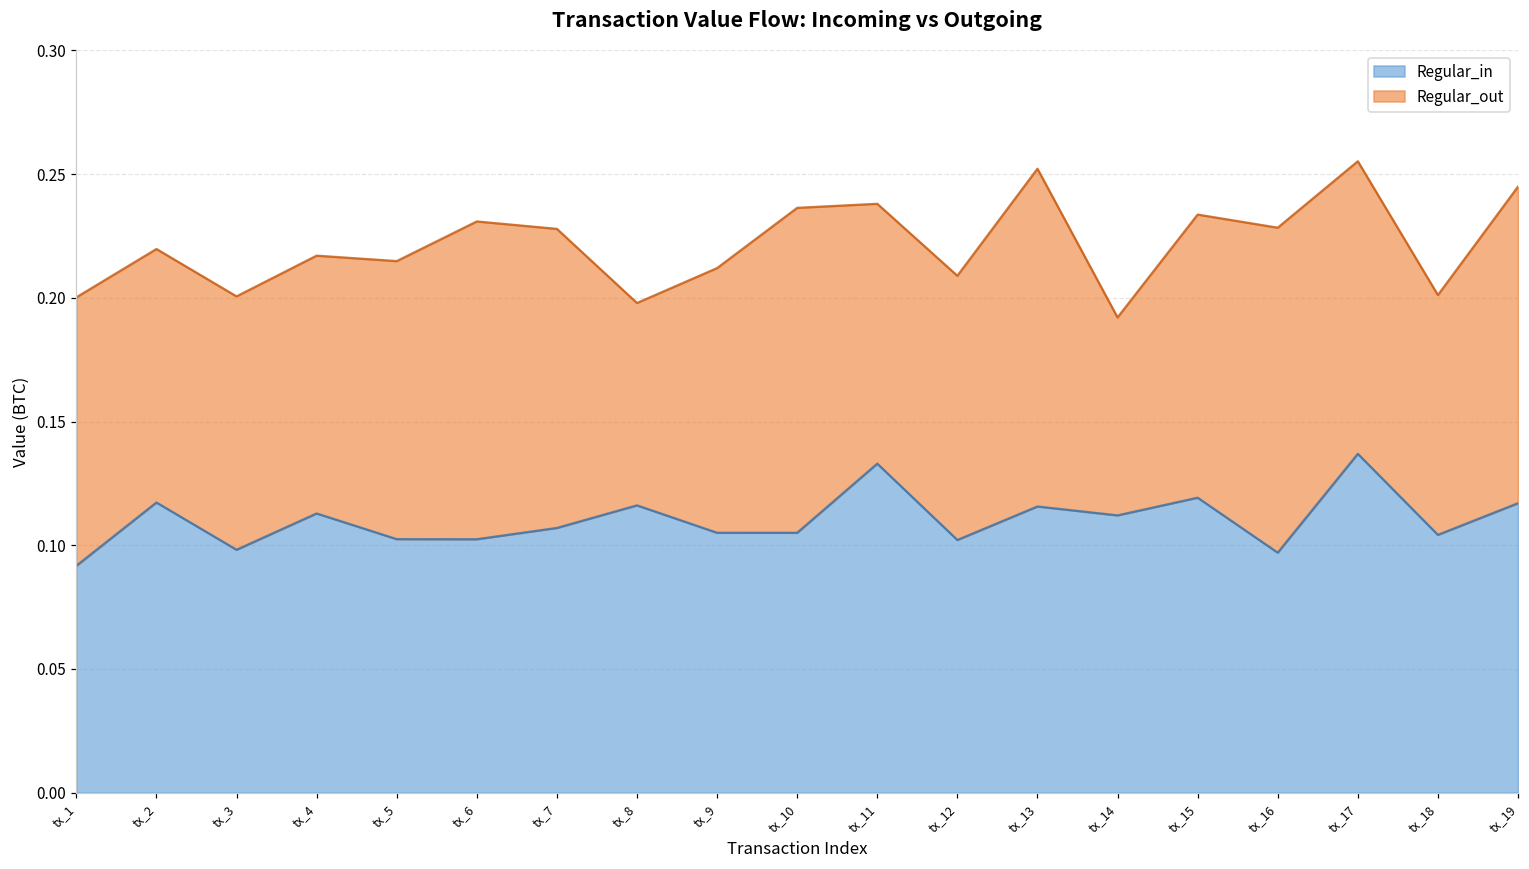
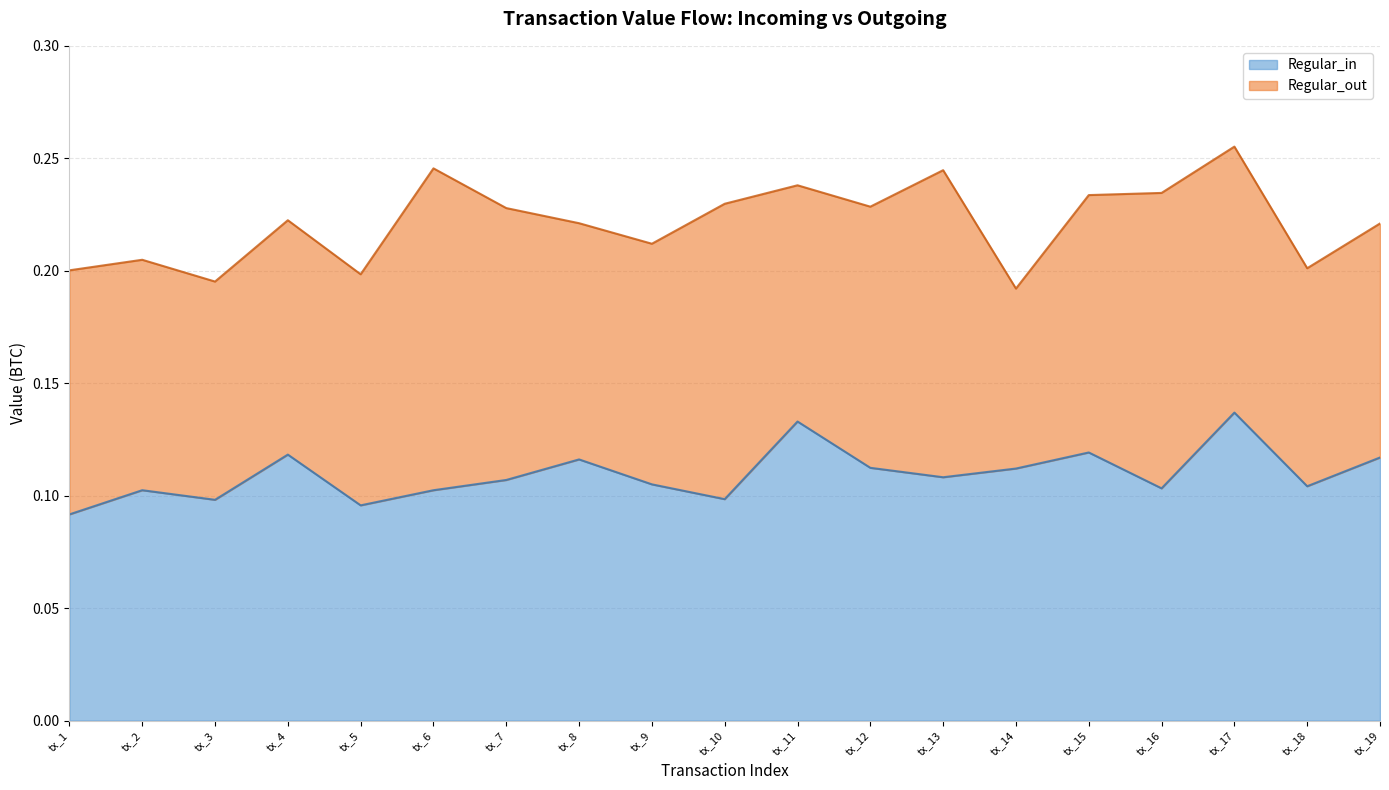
  {
    "Regular_in": {
      "tx_1": 0.092,
-     "tx_2": 0.117,
+     "tx_2": 0.102,
      "tx_3": 0.098,
-     "tx_4": 0.113,
-     "tx_5": 0.102,
+     "tx_4": 0.118,
+     "tx_5": 0.096,
      "tx_6": 0.102,
      "tx_7": 0.107,
      "tx_8": 0.116,
      "tx_9": 0.105,
-     "tx_10": 0.105,
+     "tx_10": 0.098,
      "tx_11": 0.133,
-     "tx_12": 0.102,
-     "tx_13": 0.116,
+     "tx_12": 0.112,
+     "tx_13": 0.108,
      "tx_14": 0.112,
      "tx_15": 0.119,
-     "tx_16": 0.097,
+     "tx_16": 0.103,
      "tx_17": 0.137,
      "tx_18": 0.104,
      "tx_19": 0.117
    },
    "Regular_out": {
      "tx_1": 0.109,
      "tx_2": 0.102,
-     "tx_3": 0.102,
+     "tx_3": 0.097,
      "tx_4": 0.104,
-     "tx_5": 0.112,
-     "tx_6": 0.128,
+     "tx_5": 0.103,
+     "tx_6": 0.143,
      "tx_7": 0.121,
-     "tx_8": 0.082,
+     "tx_8": 0.105,
      "tx_9": 0.107,
      "tx_10": 0.131,
      "tx_11": 0.105,
-     "tx_12": 0.107,
+     "tx_12": 0.116,
      "tx_13": 0.137,
      "tx_14": 0.080,
      "tx_15": 0.114,
      "tx_16": 0.131,
      "tx_17": 0.118,
      "tx_18": 0.097,
-     "tx_19": 0.128
+     "tx_19": 0.104
    }
  }
